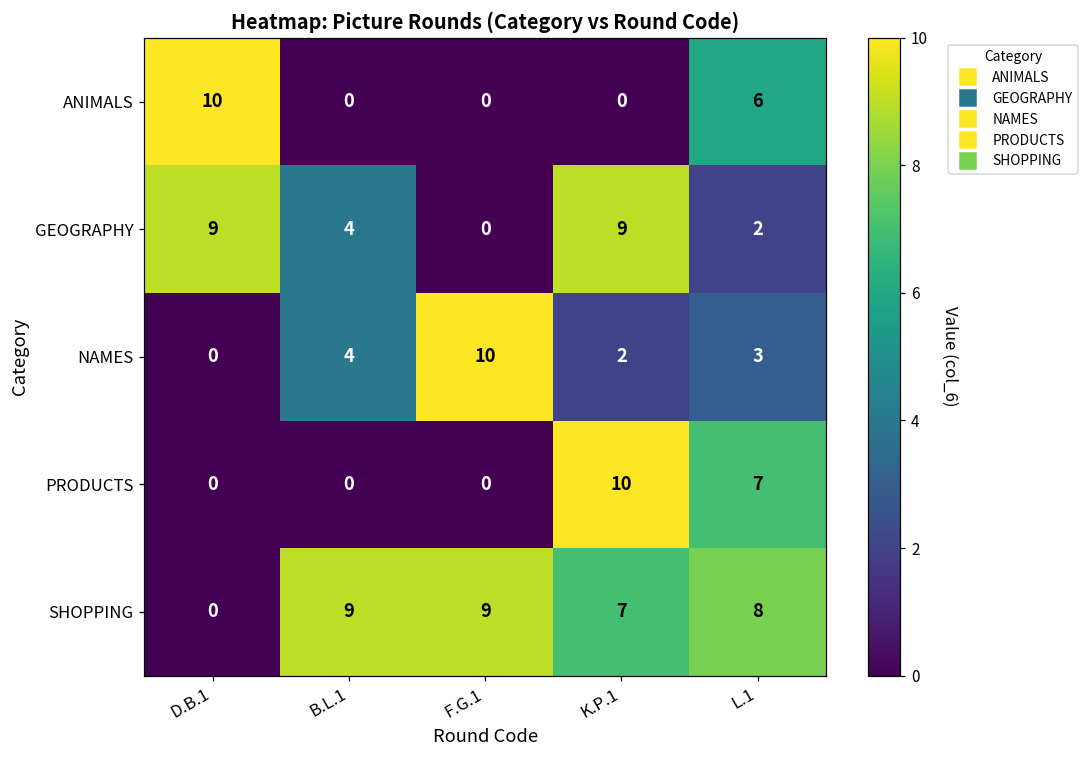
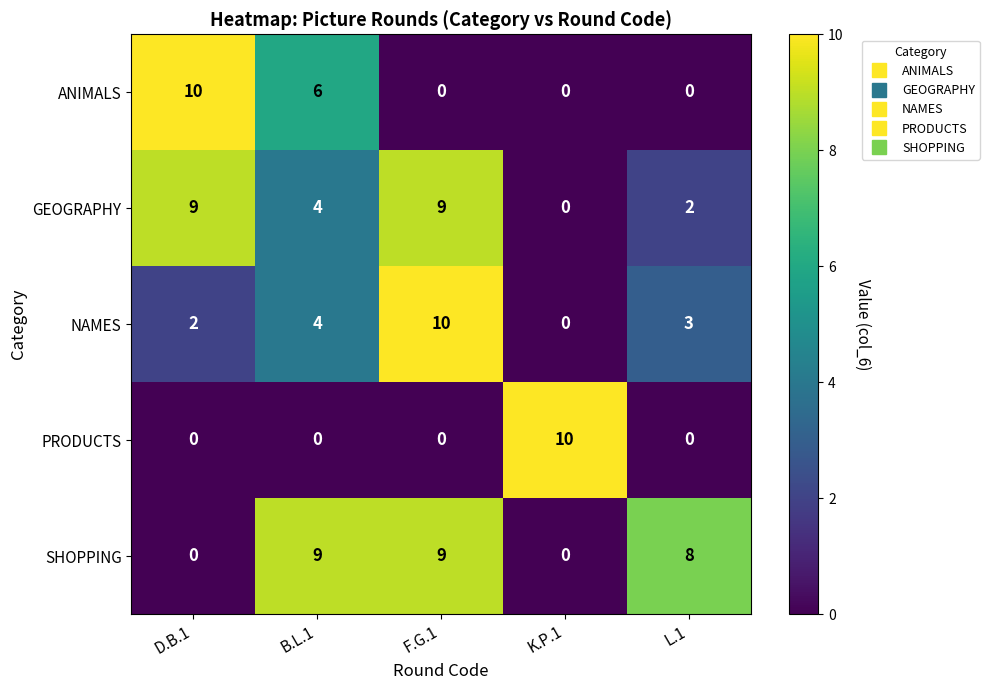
  {
    "ANIMALS": {
      "D.B.1": 10,
-     "B.L.1": 0,
+     "B.L.1": 6,
      "F.G.1": 0,
      "K.P.1": 0,
-     "L.1": 6
+     "L.1": 0
    },
    "GEOGRAPHY": {
      "D.B.1": 9,
      "B.L.1": 4,
-     "F.G.1": 0,
-     "K.P.1": 9,
+     "F.G.1": 9,
+     "K.P.1": 0,
      "L.1": 2
    },
    "NAMES": {
-     "D.B.1": 0,
+     "D.B.1": 2,
      "B.L.1": 4,
      "F.G.1": 10,
-     "K.P.1": 2,
+     "K.P.1": 0,
      "L.1": 3
    },
    "PRODUCTS": {
      "D.B.1": 0,
      "B.L.1": 0,
      "F.G.1": 0,
      "K.P.1": 10,
-     "L.1": 7
+     "L.1": 0
    },
    "SHOPPING": {
      "D.B.1": 0,
      "B.L.1": 9,
      "F.G.1": 9,
-     "K.P.1": 7,
+     "K.P.1": 0,
      "L.1": 8
    }
  }
